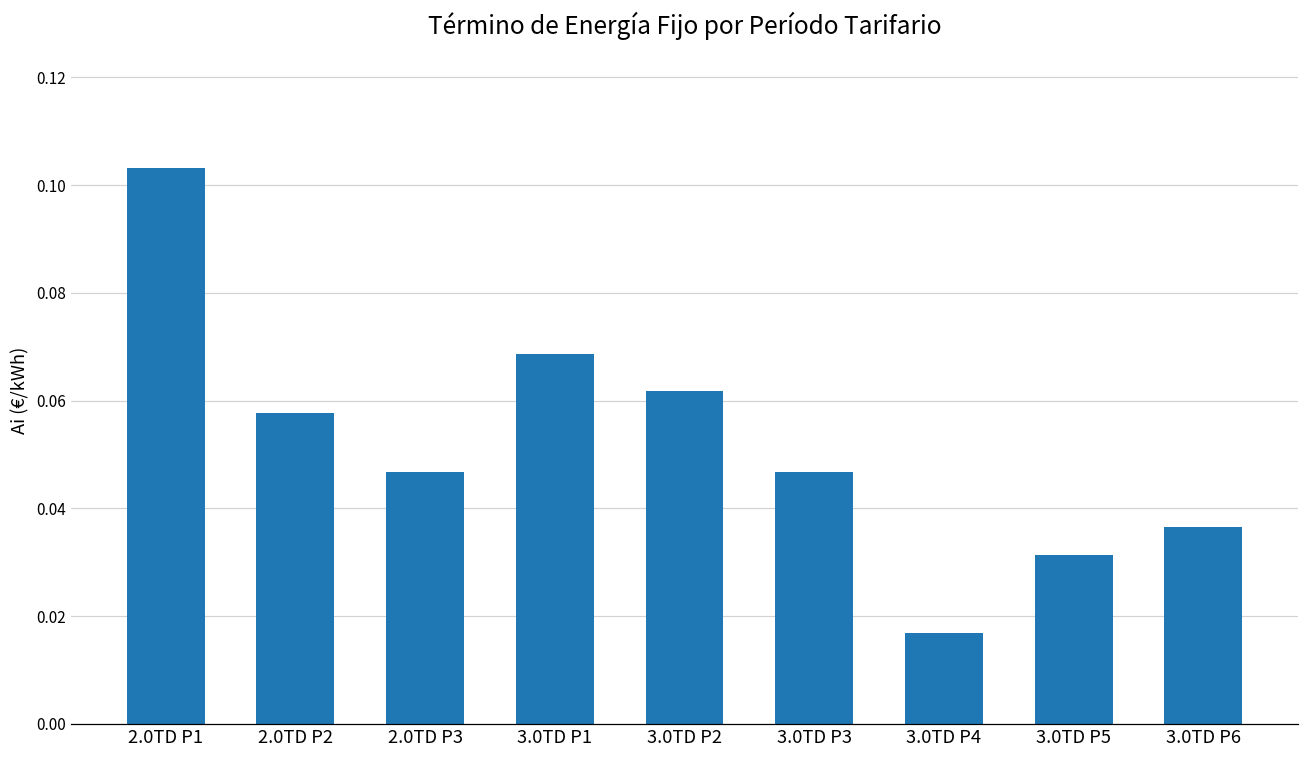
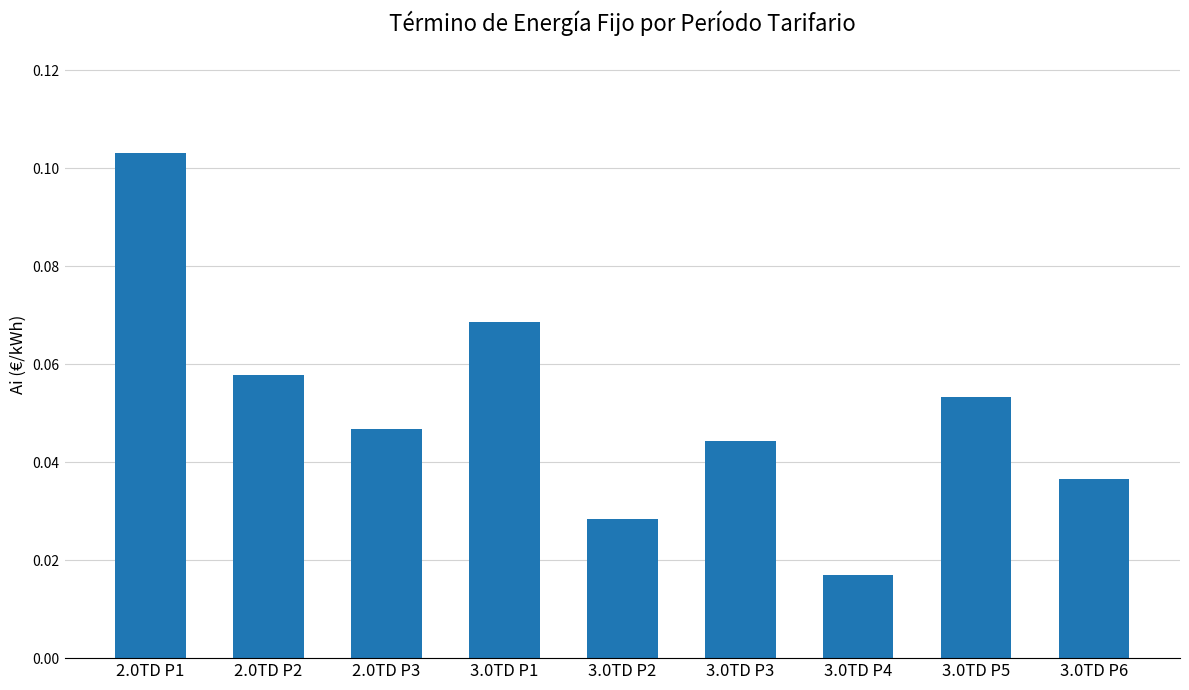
  {
    "2.0TD P1": 0.103,
    "2.0TD P2": 0.058,
    "2.0TD P3": 0.047,
    "3.0TD P1": 0.069,
-   "3.0TD P2": 0.062,
-   "3.0TD P3": 0.047,
+   "3.0TD P2": 0.028,
+   "3.0TD P3": 0.044,
    "3.0TD P4": 0.017,
-   "3.0TD P5": 0.031,
+   "3.0TD P5": 0.053,
    "3.0TD P6": 0.036
  }
